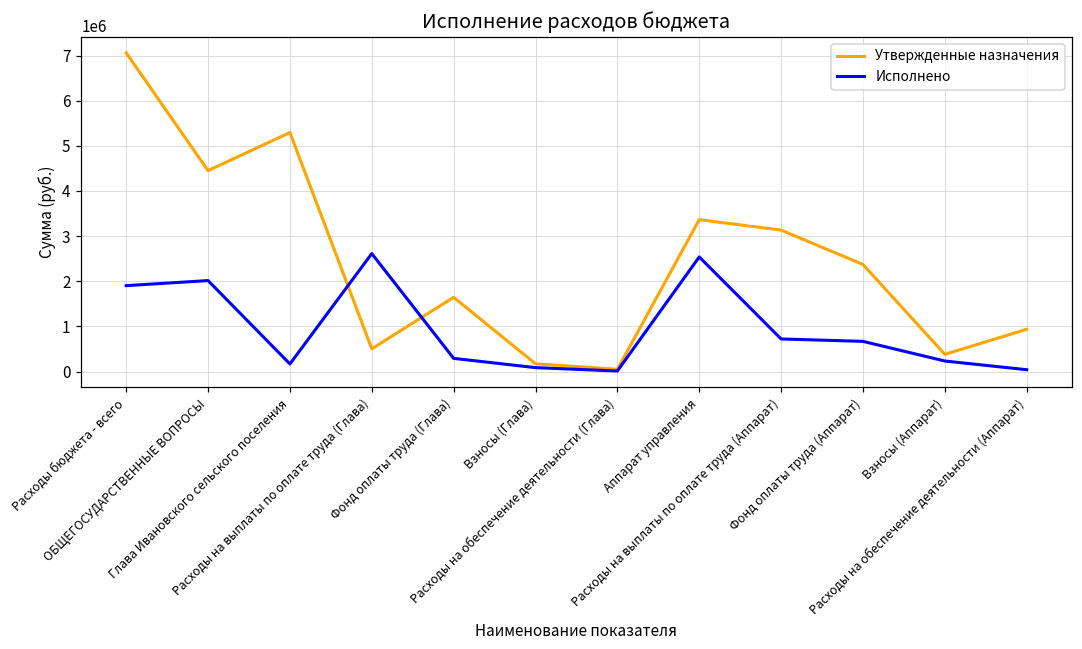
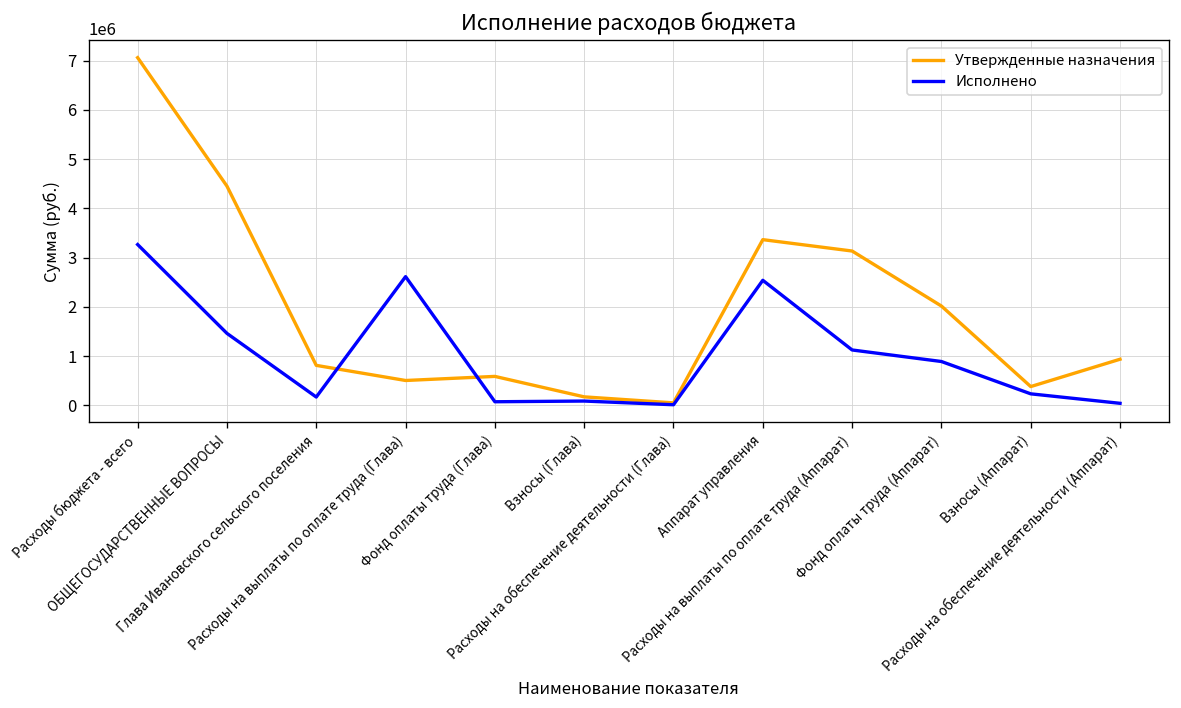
  {
    "Утвержденные назначения": {
      "Расходы бюджета - всего": 7100000,
      "ОБЩЕГОСУДАРСТВЕННЫЕ ВОПРОСЫ": 4500000,
-     "Глава Ивановского сельского поселения": 5300000,
+     "Глава Ивановского сельского поселения": 800000,
      "Расходы на выплаты по оплате труда (Глава)": 500000,
-     "Фонд оплаты труда (Глава)": 1600000,
+     "Фонд оплаты труда (Глава)": 600000,
      "Взносы (Глава)": 200000,
      "Аппарат управления": 3400000,
      "Расходы на выплаты по оплате труда (Аппарат)": 3100000,
-     "Фонд оплаты труда (Аппарат)": 2400000,
+     "Фонд оплаты труда (Аппарат)": 2000000,
      "Взносы (Аппарат)": 400000,
      "Расходы на обеспечение деятельности (Аппарат)": 900000
    },
    "Исполнено": {
-     "Расходы бюджета - всего": 1900000,
-     "ОБЩЕГОСУДАРСТВЕННЫЕ ВОПРОСЫ": 2000000,
+     "Расходы бюджета - всего": 3300000,
+     "ОБЩЕГОСУДАРСТВЕННЫЕ ВОПРОСЫ": 1500000,
      "Глава Ивановского сельского поселения": 200000,
      "Расходы на выплаты по оплате труда (Глава)": 2600000,
-     "Фонд оплаты труда (Глава)": 300000,
+     "Фонд оплаты труда (Глава)": 100000,
      "Взносы (Глава)": 100000,
      "Аппарат управления": 2500000,
-     "Расходы на выплаты по оплате труда (Аппарат)": 700000,
-     "Фонд оплаты труда (Аппарат)": 700000,
+     "Расходы на выплаты по оплате труда (Аппарат)": 1100000,
+     "Фонд оплаты труда (Аппарат)": 900000,
      "Взносы (Аппарат)": 200000,
      "Расходы на обеспечение деятельности (Аппарат)": 0
    }
  }
